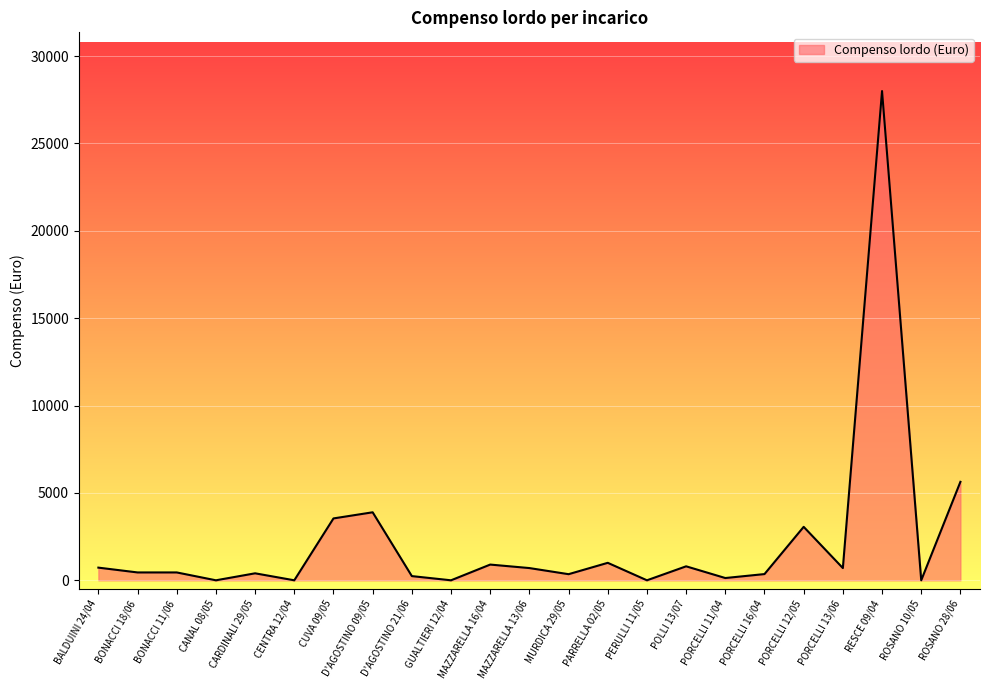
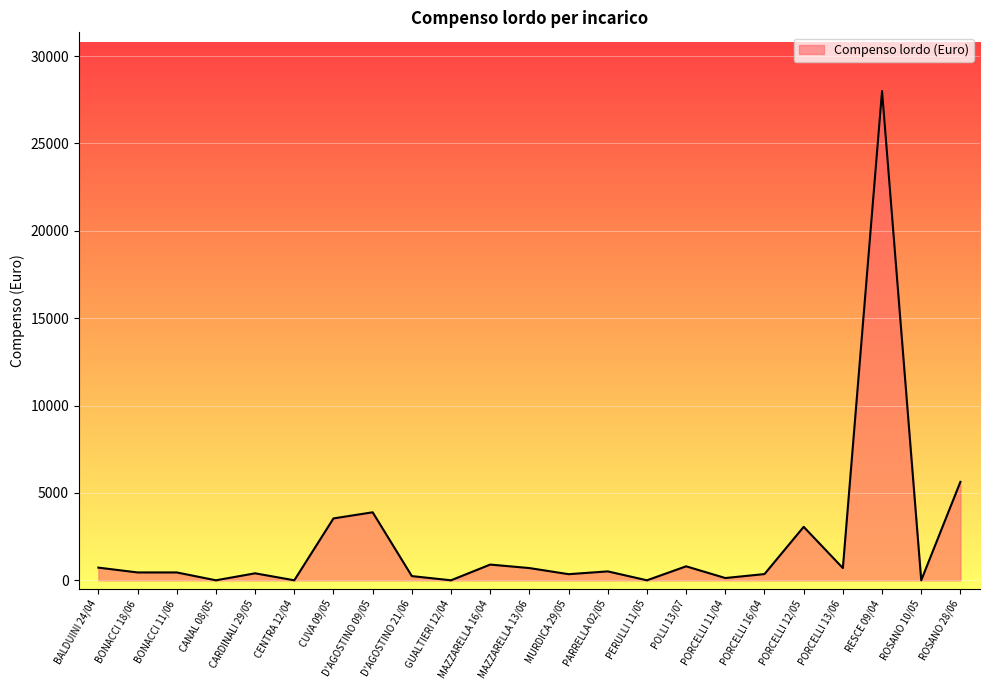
  {
    "BALDUINI 24/04": 700,
    "BONACCI 18/06": 500,
    "BONACCI 11/06": 500,
    "CANAL 08/05": 0,
    "CARDINALI 29/05": 400,
    "CENTRA 12/04": 0,
    "CUVA 09/05": 3500,
    "D'AGOSTINO 09/05": 3900,
    "D'AGOSTINO 21/06": 200,
    "GUALTIERI 12/04": 0,
    "MAZZARELLA 16/04": 900,
    "MAZZARELLA 13/06": 700,
    "MURDICA 29/05": 400,
-   "PARRELLA 02/05": 1000,
+   "PARRELLA 02/05": 500,
    "PERULLI 11/05": 0,
    "POLLI 13/07": 800,
    "PORCELLI 11/04": 100,
    "PORCELLI 16/04": 400,
    "PORCELLI 12/05": 3100,
    "PORCELLI 13/06": 700,
    "RESCE 09/04": 28000,
    "ROSANO 10/05": 0,
    "ROSANO 28/06": 5600
  }
